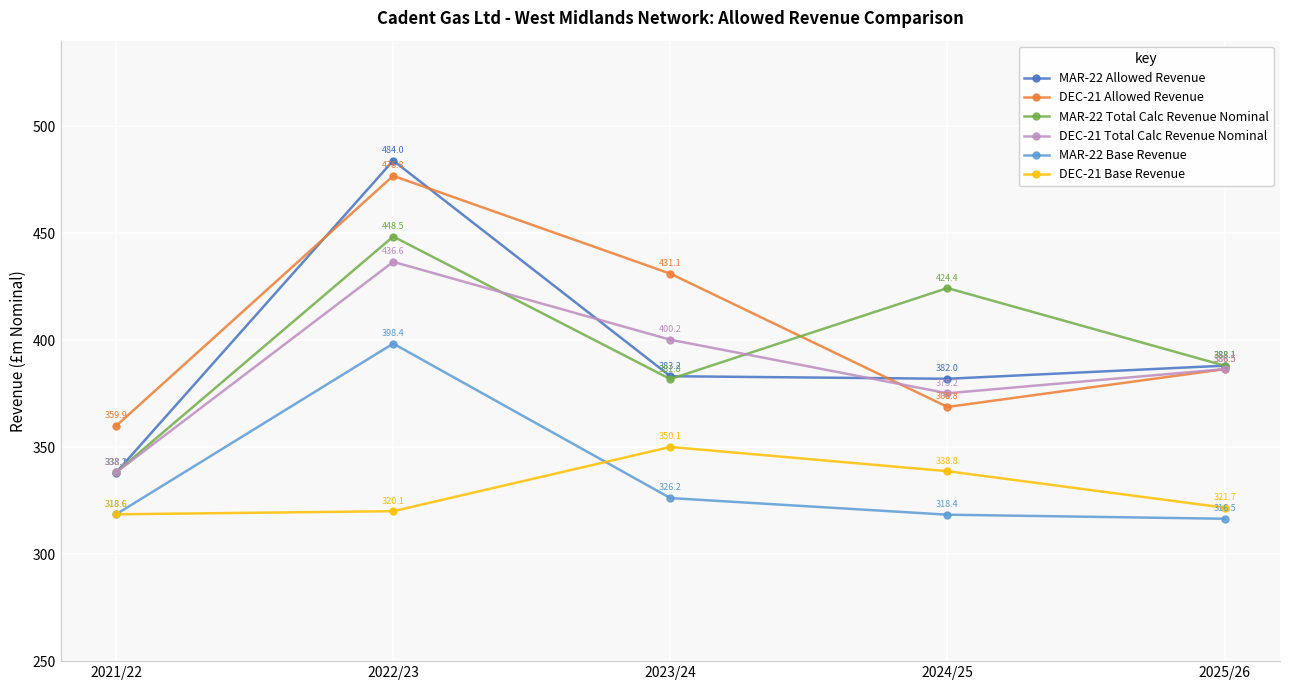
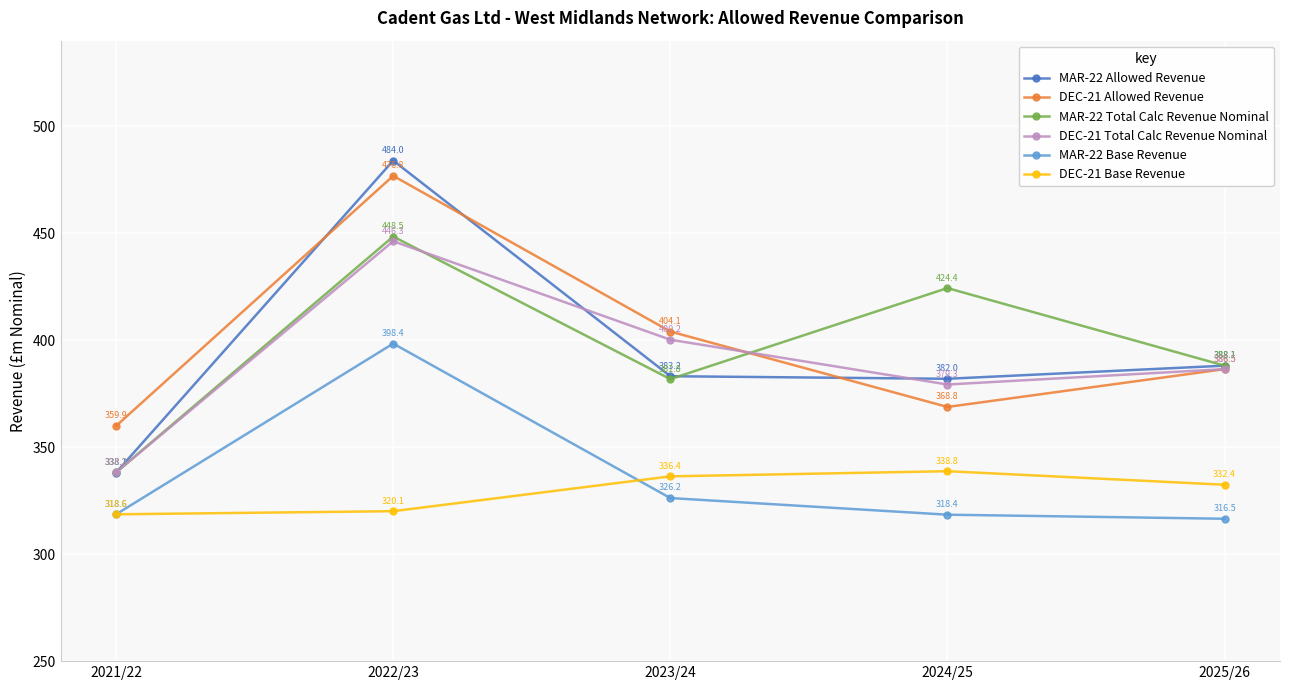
  {
    "DEC-21 Allowed Revenue": {
      "2021/22": 359.9,
-     "2023/24": 431.1,
+     "2023/24": 404.1,
      "2024/25": 368.8
    },
    "MAR-22 Total Calc Revenue Nominal": {
      "2024/25": 424.4
    },
    "DEC-21 Total Calc Revenue Nominal": {
-     "2022/23": 436.6,
-     "2024/25": 375.2
+     "2022/23": 446.3,
+     "2024/25": 379.3
    },
    "DEC-21 Base Revenue": {
      "2022/23": 320.1,
-     "2023/24": 350.1,
+     "2023/24": 336.4,
      "2024/25": 338.8,
-     "2025/26": 321.7
+     "2025/26": 332.4
    }
  }
